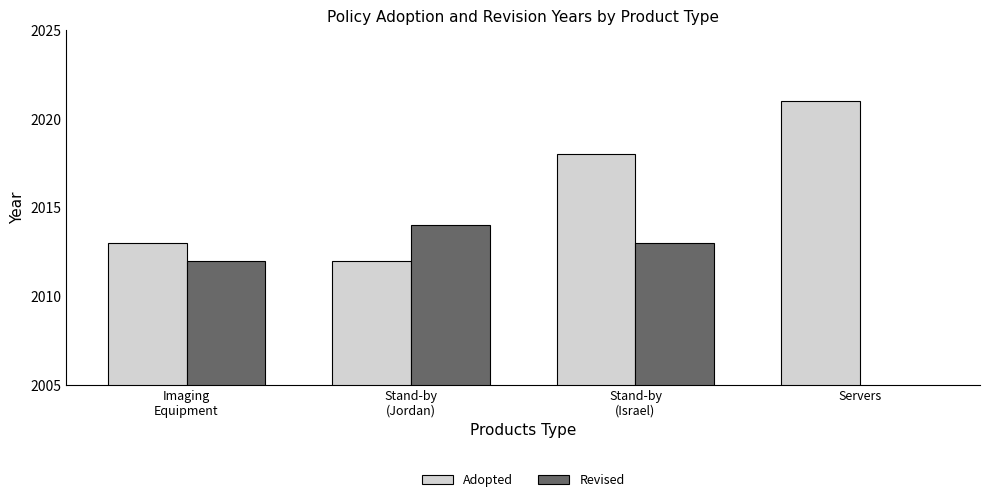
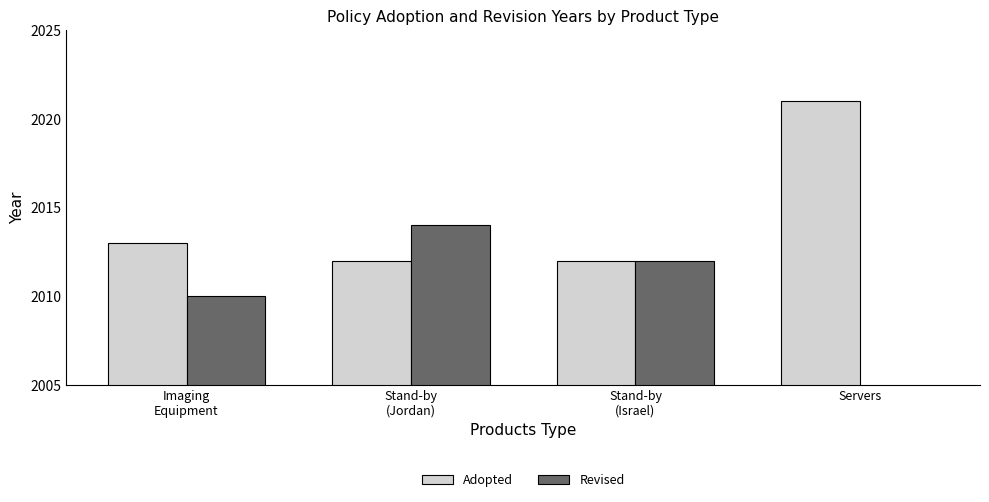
  {
    "Adopted": {
      "Imaging Equipment": 2013,
      "Stand-by (Jordan)": 2012,
-     "Stand-by (Israel)": 2018,
+     "Stand-by (Israel)": 2012,
      "Servers": 2021
    },
    "Revised": {
-     "Imaging Equipment": 2012,
+     "Imaging Equipment": 2010,
      "Stand-by (Jordan)": 2014,
-     "Stand-by (Israel)": 2013
+     "Stand-by (Israel)": 2012
    }
  }
